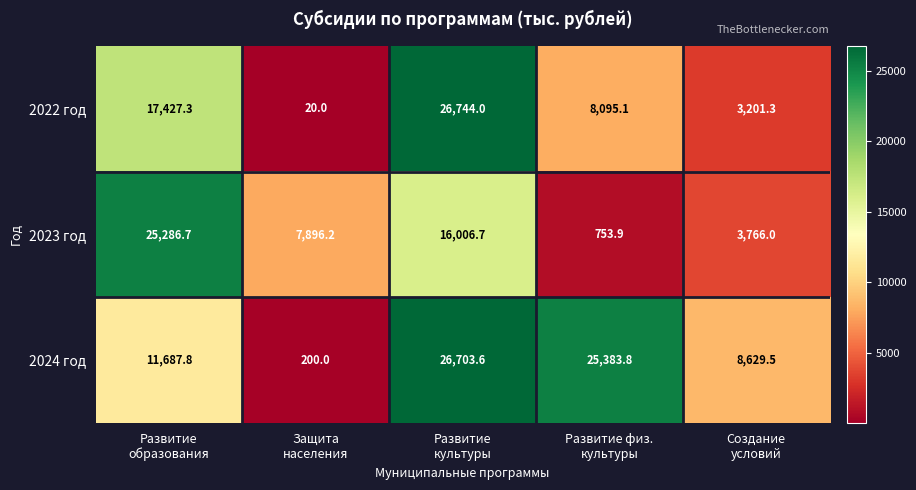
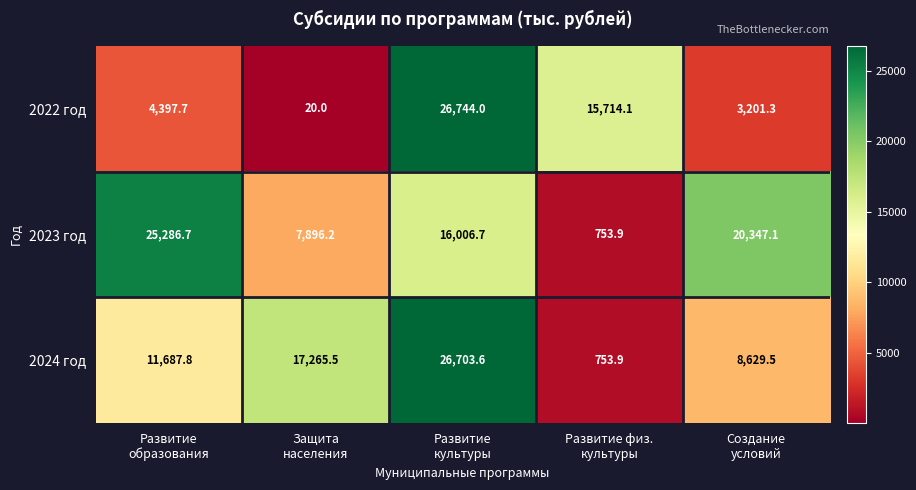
  {
    "2022 год": {
-     "Развитие образования": "17,427.3",
+     "Развитие образования": "4,397.7",
      "Защита населения": "20.0",
      "Развитие культуры": "26,744.0",
-     "Развитие физ. культуры": "8,095.1",
+     "Развитие физ. культуры": "15,714.1",
      "Создание условий": "3,201.3"
    },
    "2023 год": {
      "Развитие образования": "25,286.7",
      "Защита населения": "7,896.2",
      "Развитие культуры": "16,006.7",
      "Развитие физ. культуры": "753.9",
-     "Создание условий": "3,766.0"
+     "Создание условий": "20,347.1"
    },
    "2024 год": {
      "Развитие образования": "11,687.8",
-     "Защита населения": "200.0",
+     "Защита населения": "17,265.5",
      "Развитие культуры": "26,703.6",
-     "Развитие физ. культуры": "25,383.8",
+     "Развитие физ. культуры": "753.9",
      "Создание условий": "8,629.5"
    }
  }
